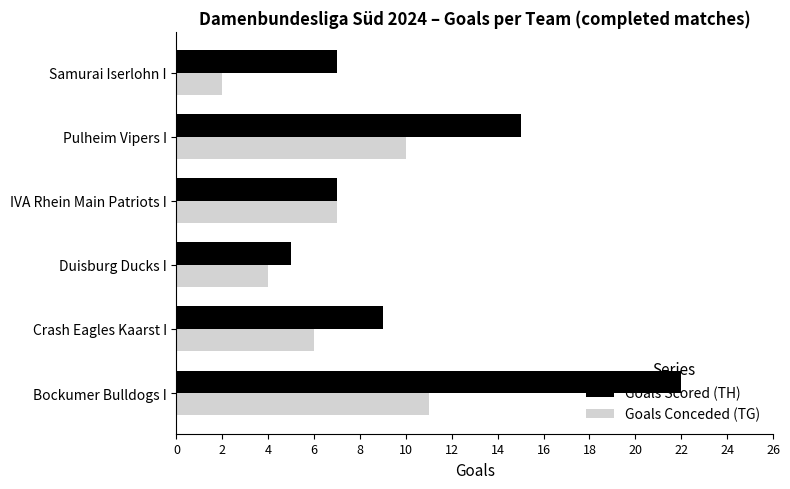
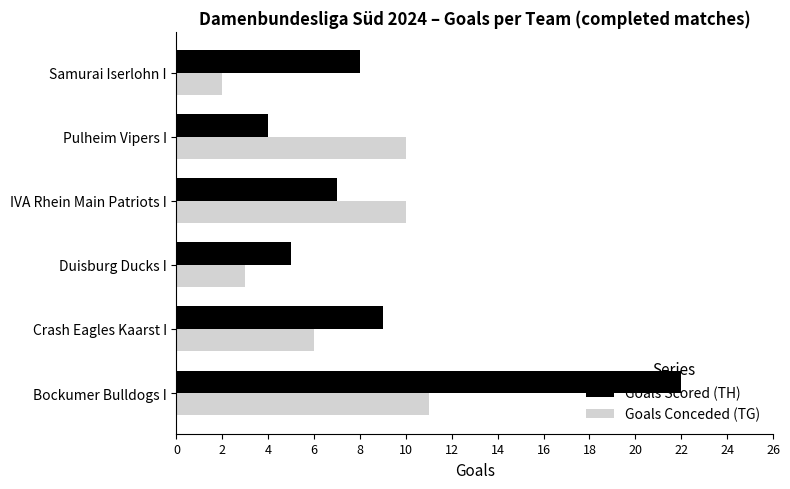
  {
    "Goals Scored (TH)": {
-     "Samurai Iserlohn I": 7,
-     "Pulheim Vipers I": 15,
+     "Samurai Iserlohn I": 8,
+     "Pulheim Vipers I": 4,
      "IVA Rhein Main Patriots I": 7,
      "Duisburg Ducks I": 5,
      "Crash Eagles Kaarst I": 9,
      "Bockumer Bulldogs I": 22
    },
    "Goals Conceded (TG)": {
      "Samurai Iserlohn I": 2,
      "Pulheim Vipers I": 10,
-     "IVA Rhein Main Patriots I": 7,
-     "Duisburg Ducks I": 4,
+     "IVA Rhein Main Patriots I": 10,
+     "Duisburg Ducks I": 3,
      "Crash Eagles Kaarst I": 6,
      "Bockumer Bulldogs I": 11
    }
  }
